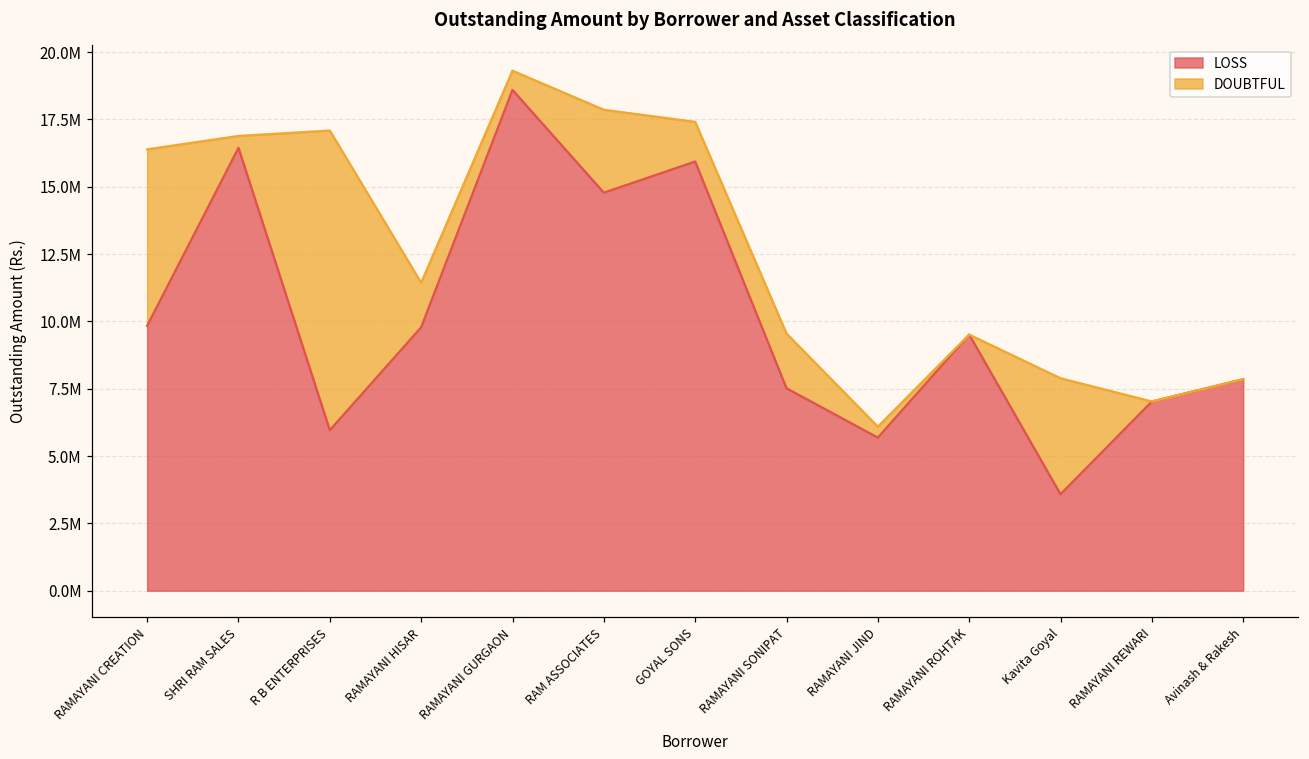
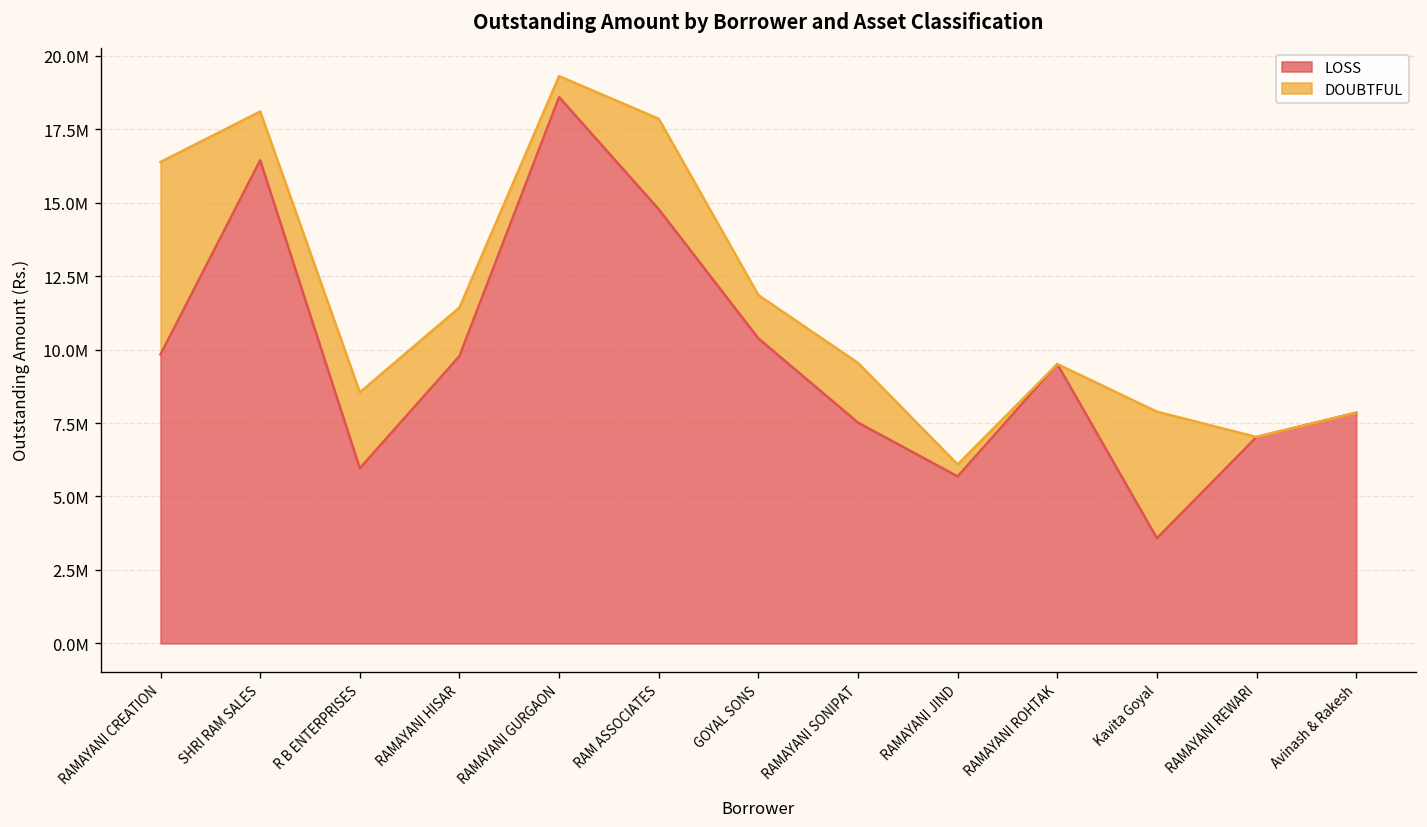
  {
    "LOSS": {
      "RAMAYANI CREATION": 9800000,
      "SHRI RAM SALES": 16400000,
      "R B ENTERPRISES": 6000000,
      "RAMAYANI HISAR": 9800000,
      "RAMAYANI GURGAON": 18600000,
      "RAM ASSOCIATES": 14800000,
-     "GOYAL SONS": 15900000,
+     "GOYAL SONS": 10400000,
      "RAMAYANI SONIPAT": 7500000,
      "RAMAYANI JIND": 5700000,
      "Kavita Goyal": 3600000
    },
    "DOUBTFUL": {
      "RAMAYANI CREATION": 6600000,
-     "SHRI RAM SALES": 400000,
-     "R B ENTERPRISES": 11100000,
+     "SHRI RAM SALES": 1700000,
+     "R B ENTERPRISES": 2600000,
      "RAMAYANI HISAR": 1700000,
      "RAMAYANI GURGAON": 700000,
      "RAM ASSOCIATES": 3100000,
      "GOYAL SONS": 1500000,
      "RAMAYANI SONIPAT": 2000000,
      "RAMAYANI JIND": 400000,
      "Kavita Goyal": 4300000
    }
  }
